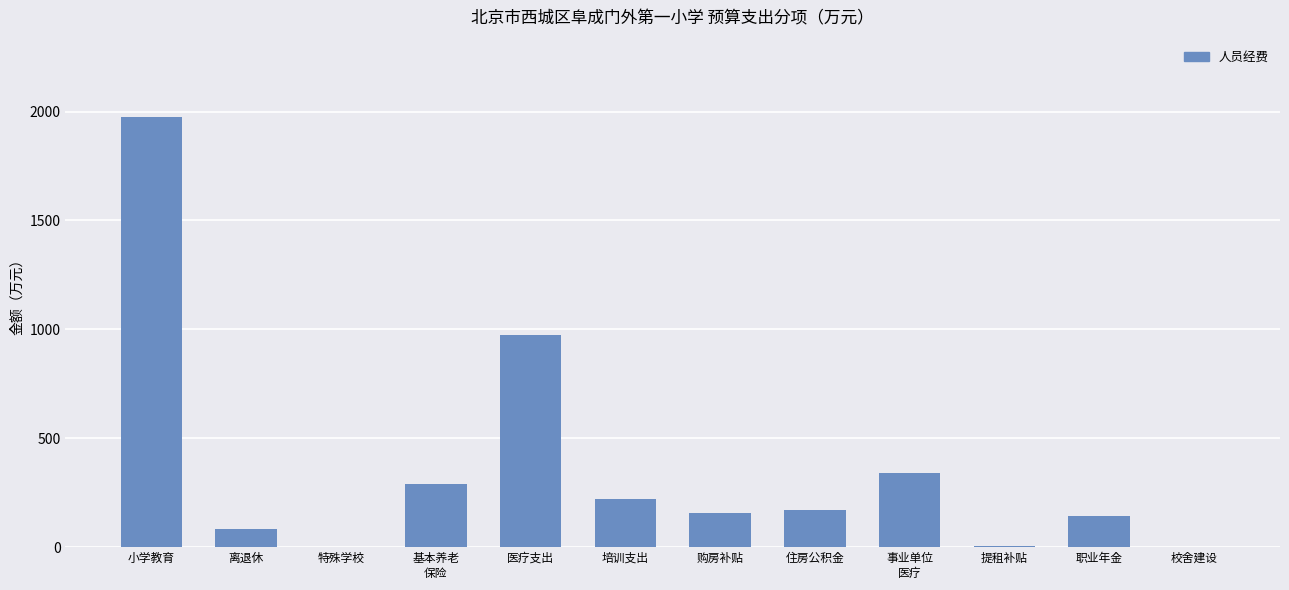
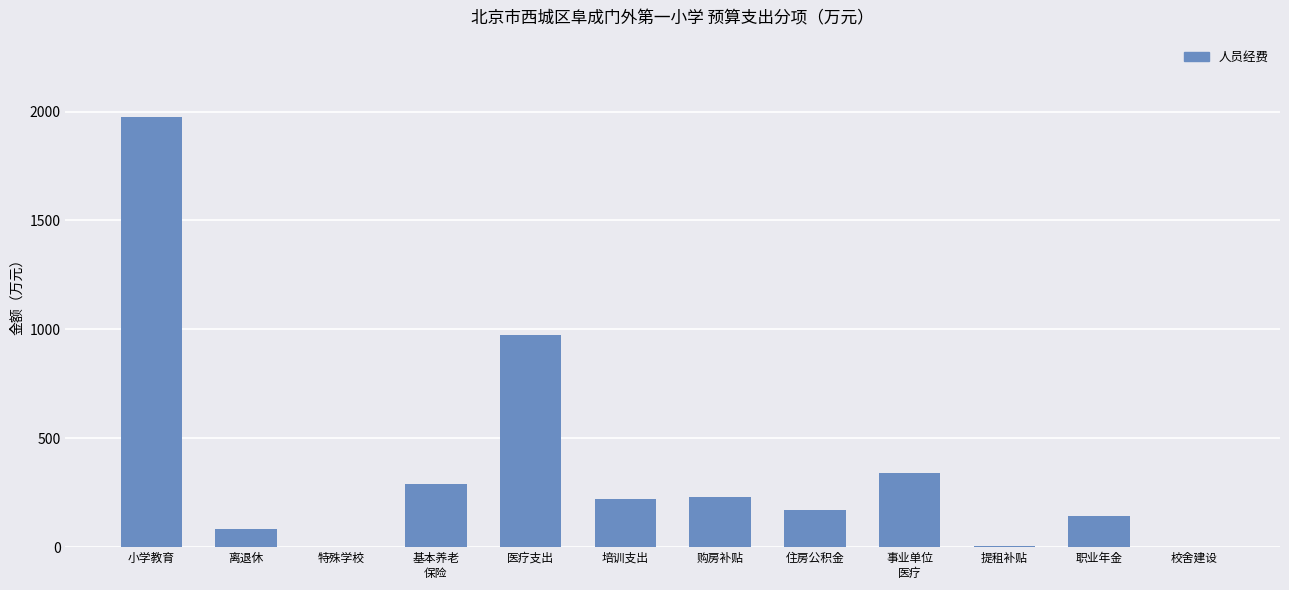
  {
    "小学教育": 1970,
    "离退休": 80,
    "特殊学校": 0,
    "基本养老 保险": 290,
    "医疗支出": 970,
    "培训支出": 220,
-   "购房补贴": 160,
+   "购房补贴": 230,
    "住房公积金": 170,
    "事业单位 医疗": 340,
    "职业年金": 140,
    "校舍建设": 0
  }
